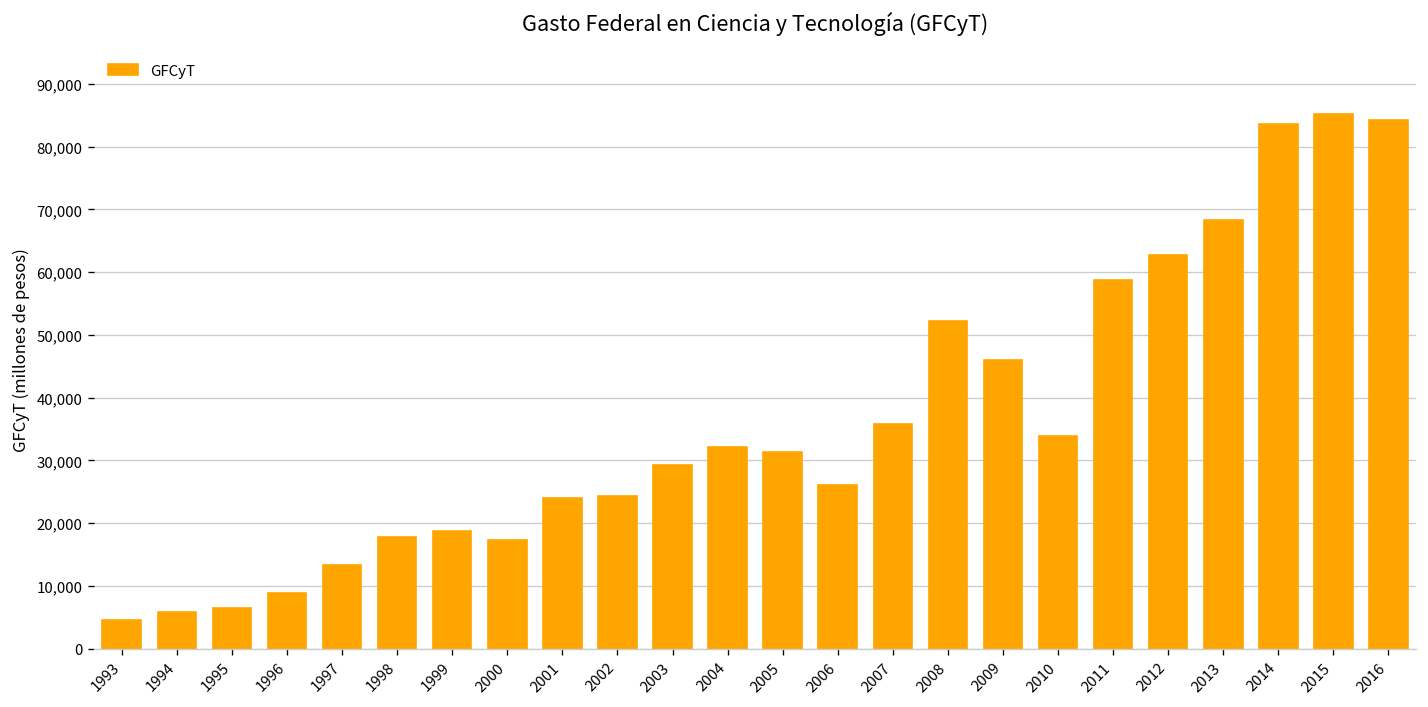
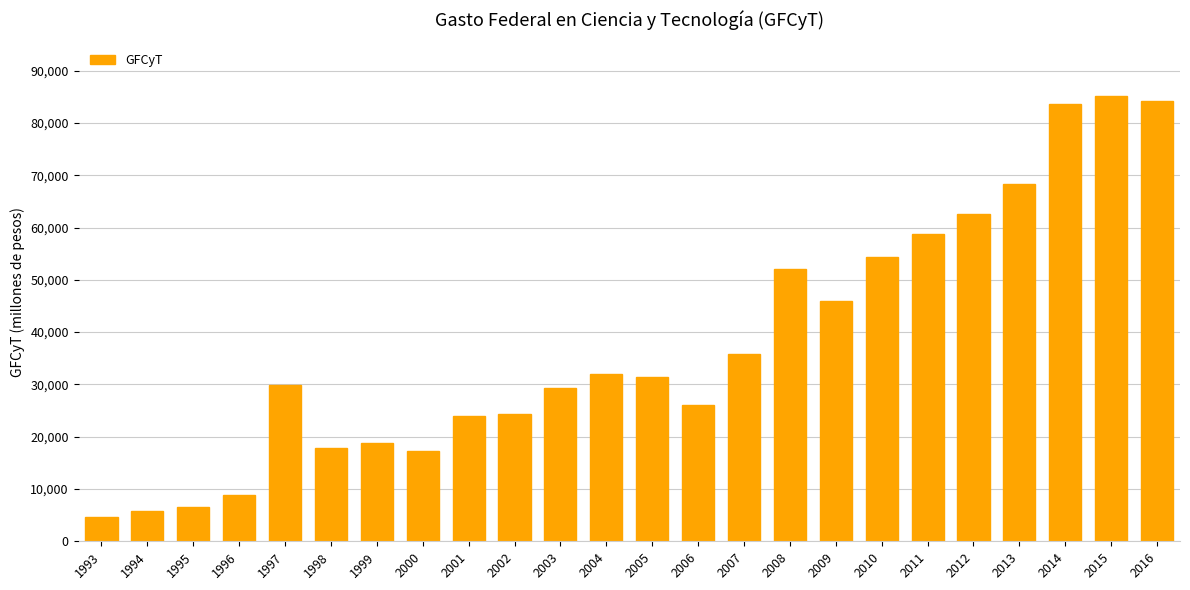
  {
    "1993": "5,000",
    "1994": "6,000",
    "1995": "6,000",
    "1996": "9,000",
-   "1997": "13,000",
+   "1997": "30,000",
    "1998": "18,000",
    "1999": "19,000",
    "2000": "17,000",
    "2001": "24,000",
    "2002": "24,000",
    "2003": "29,000",
    "2004": "32,000",
    "2005": "31,000",
    "2006": "26,000",
    "2007": "36,000",
    "2008": "52,000",
    "2009": "46,000",
-   "2010": "34,000",
+   "2010": "54,000",
    "2011": "59,000",
    "2012": "63,000",
    "2013": "68,000",
    "2014": "84,000",
    "2015": "85,000",
    "2016": "84,000"
  }
